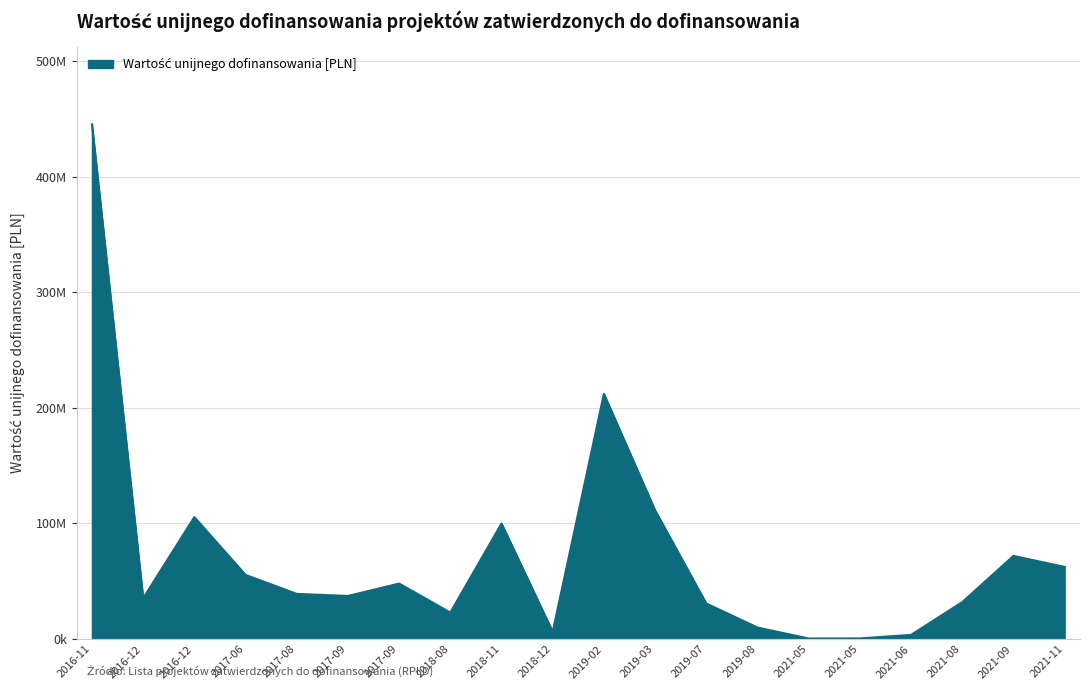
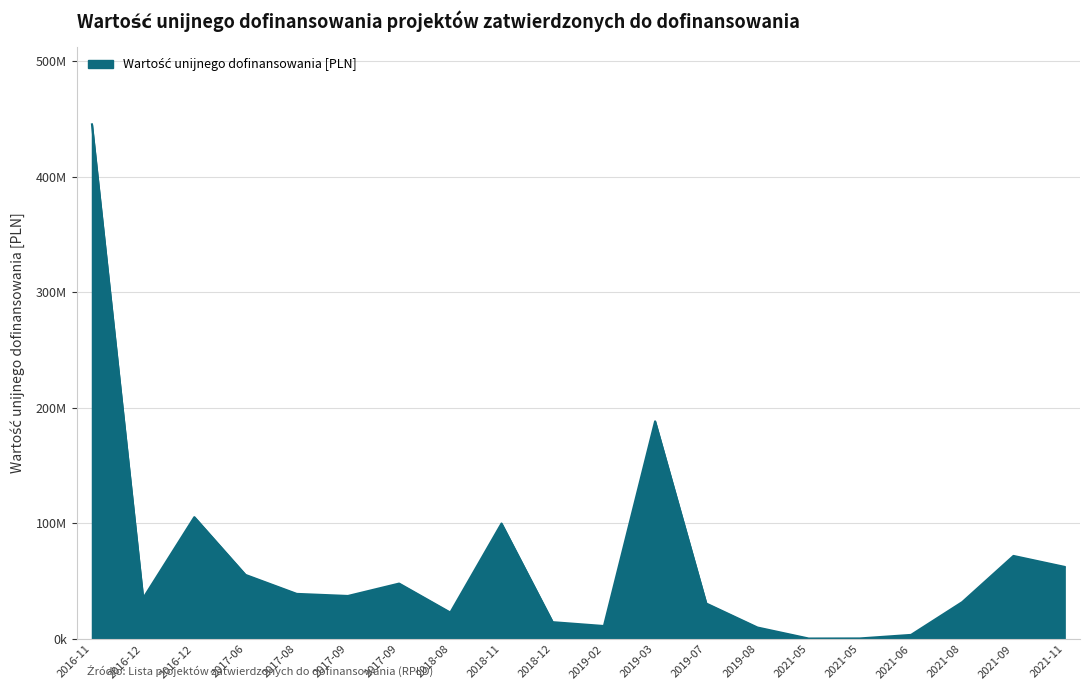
  {
    "2016-11": 445000000,
    "2017-06": 56000000,
    "2017-08": 39000000,
    "2018-08": 23000000,
    "2018-11": 100000000,
-   "2018-12": 6000000,
-   "2019-02": 212000000,
-   "2019-03": 111000000,
+   "2018-12": 15000000,
+   "2019-02": 11000000,
+   "2019-03": 188000000,
    "2019-07": 31000000,
    "2019-08": 10000000,
    "2021-06": 4000000,
    "2021-08": 32000000,
    "2021-09": 72000000,
    "2021-11": 62000000
  }
